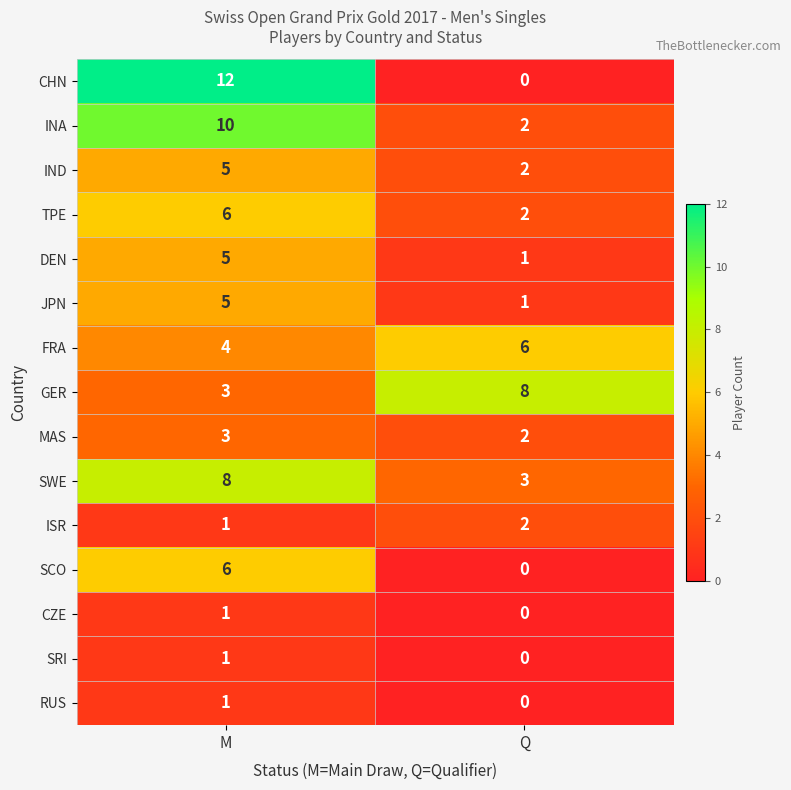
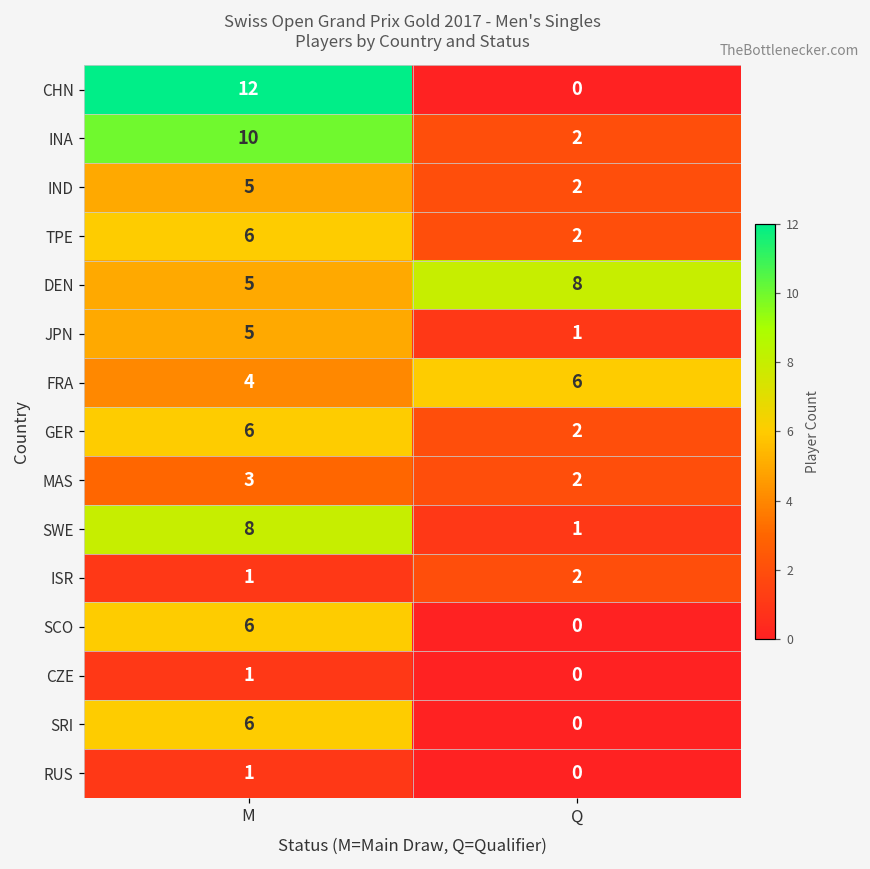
  {
    "CHN": {
      "M": 12,
      "Q": 0
    },
    "INA": {
      "M": 10,
      "Q": 2
    },
    "IND": {
      "M": 5,
      "Q": 2
    },
    "TPE": {
      "M": 6,
      "Q": 2
    },
    "DEN": {
      "M": 5,
-     "Q": 1
+     "Q": 8
    },
    "JPN": {
      "M": 5,
      "Q": 1
    },
    "FRA": {
      "M": 4,
      "Q": 6
    },
    "GER": {
-     "M": 3,
-     "Q": 8
+     "M": 6,
+     "Q": 2
    },
    "MAS": {
      "M": 3,
      "Q": 2
    },
    "SWE": {
      "M": 8,
-     "Q": 3
+     "Q": 1
    },
    "ISR": {
      "M": 1,
      "Q": 2
    },
    "SCO": {
      "M": 6,
      "Q": 0
    },
    "CZE": {
      "M": 1,
      "Q": 0
    },
    "SRI": {
-     "M": 1,
+     "M": 6,
      "Q": 0
    },
    "RUS": {
      "M": 1,
      "Q": 0
    }
  }
